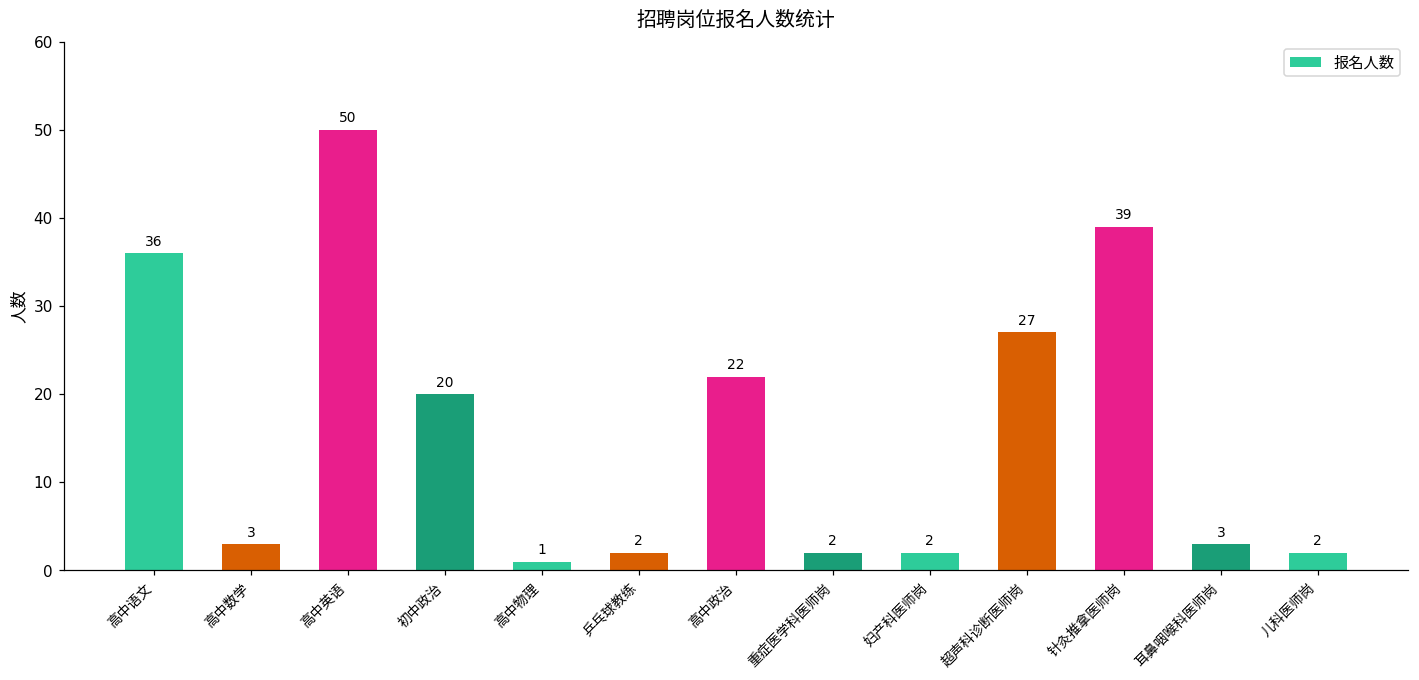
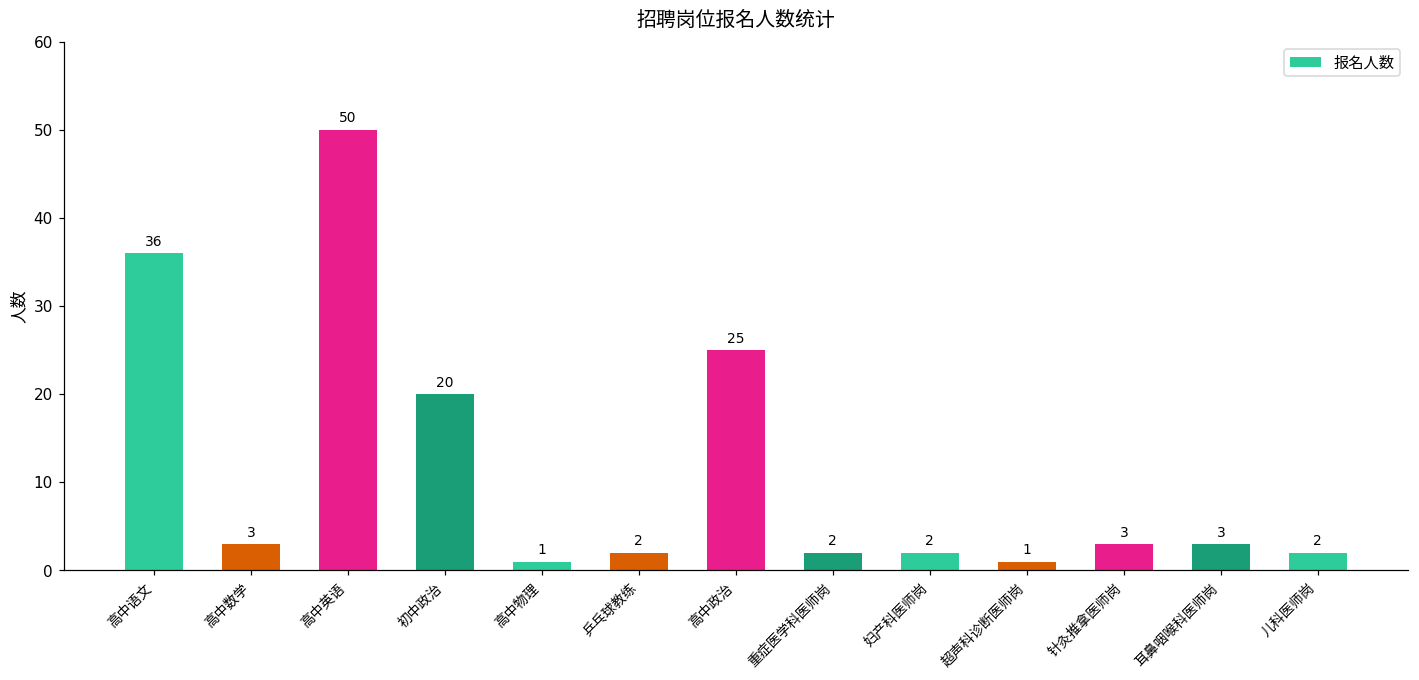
  {
    "高中语文": 36,
    "高中数学": 3,
    "高中英语": 50,
    "初中政治": 20,
    "高中物理": 1,
    "乒乓球教练": 2,
-   "高中政治": 22,
+   "高中政治": 25,
    "重症医学科医师岗": 2,
    "妇产科医师岗": 2,
-   "超声科诊断医师岗": 27,
-   "针灸推拿医师岗": 39,
+   "超声科诊断医师岗": 1,
+   "针灸推拿医师岗": 3,
    "耳鼻咽喉科医师岗": 3,
    "儿科医师岗": 2
  }
